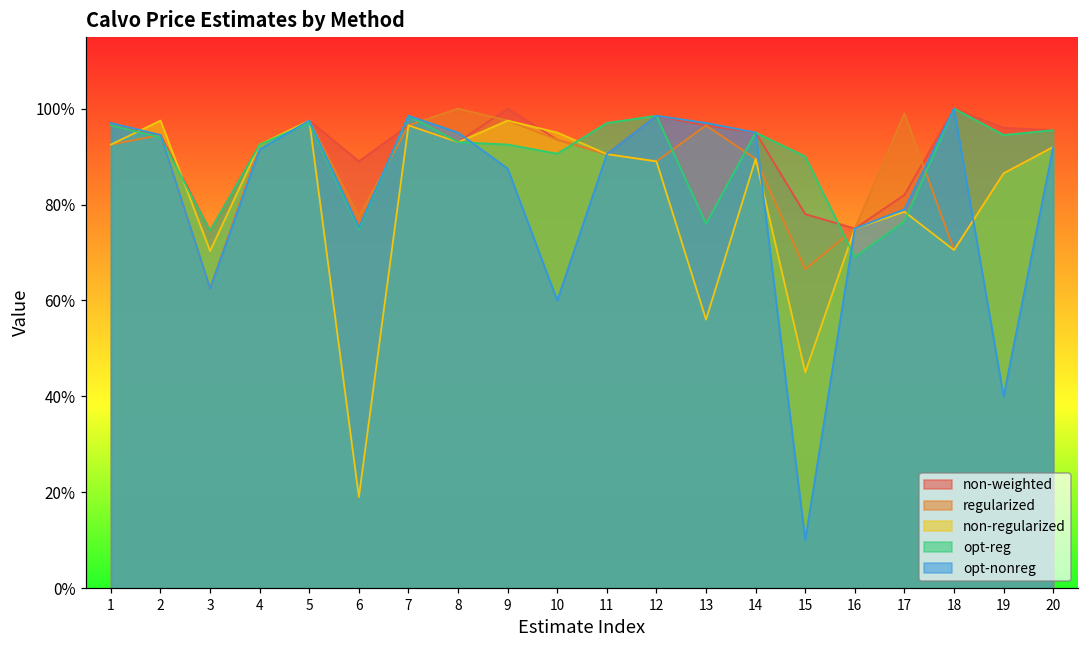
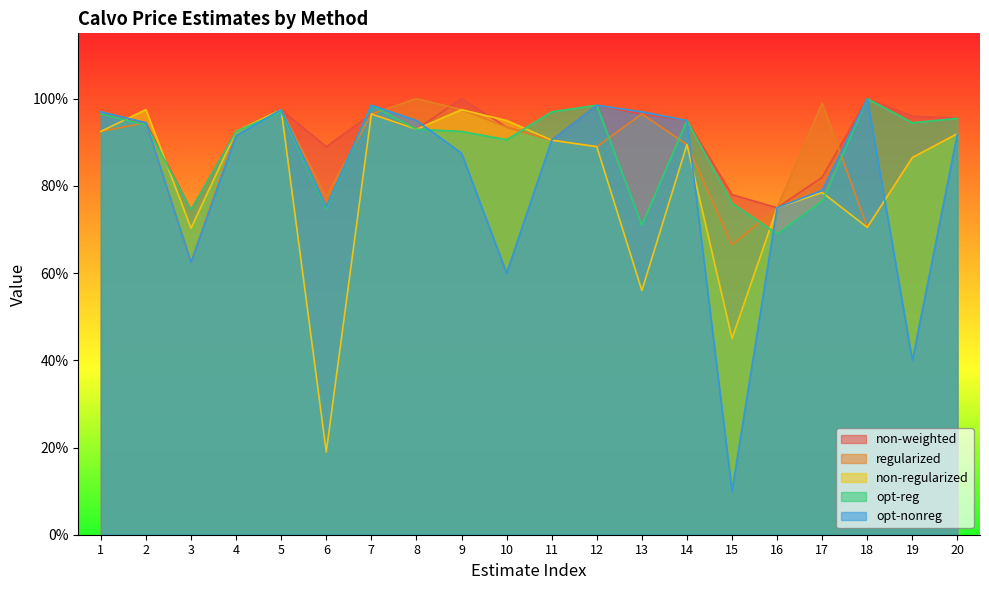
  {
    "non-regularized": {
      "2": "98%",
      "3": "70%",
      "6": "19%",
      "10": "95%",
      "13": "56%",
      "15": "45%"
    },
    "opt-reg": {
      "9": "93%",
      "10": "91%",
      "11": "97%",
-     "13": "76%",
-     "15": "90%",
+     "13": "71%",
+     "15": "76%",
      "16": "69%",
      "17": "77%",
      "19": "95%"
    },
    "opt-nonreg": {
      "4": "92%",
      "8": "95%",
      "9": "88%",
      "10": "60%",
      "15": "10%",
      "19": "40%"
    }
  }
